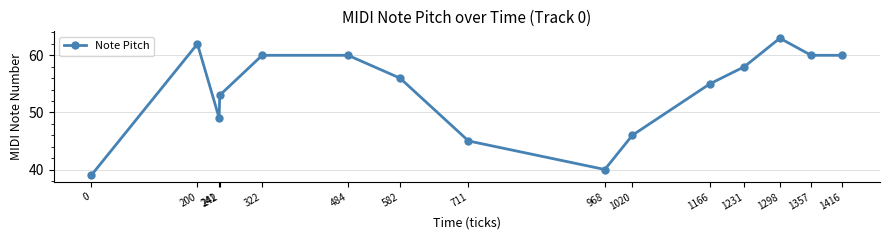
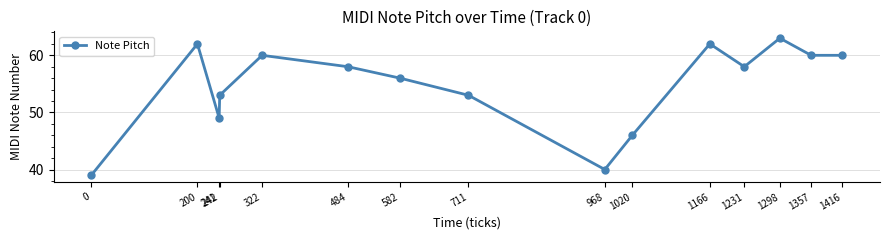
  {
    "0": 39,
    "200": 62,
    "241": 49,
    "242": 53,
    "322": 60,
-   "484": 60,
+   "484": 58,
    "582": 56,
-   "711": 45,
+   "711": 53,
    "968": 40,
    "1020": 46,
-   "1166": 55,
+   "1166": 62,
    "1231": 58,
    "1298": 63,
    "1357": 60,
    "1416": 60
  }
